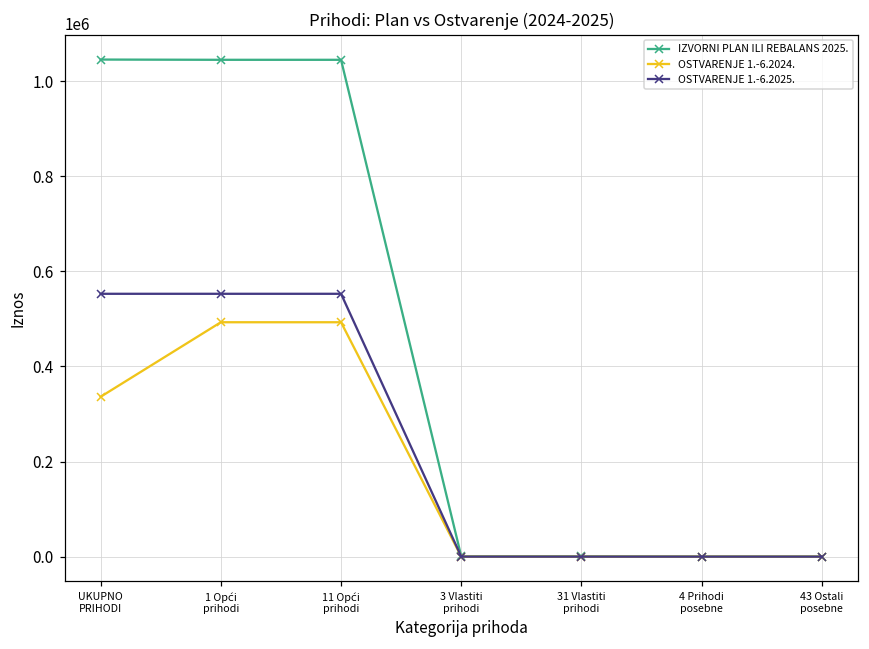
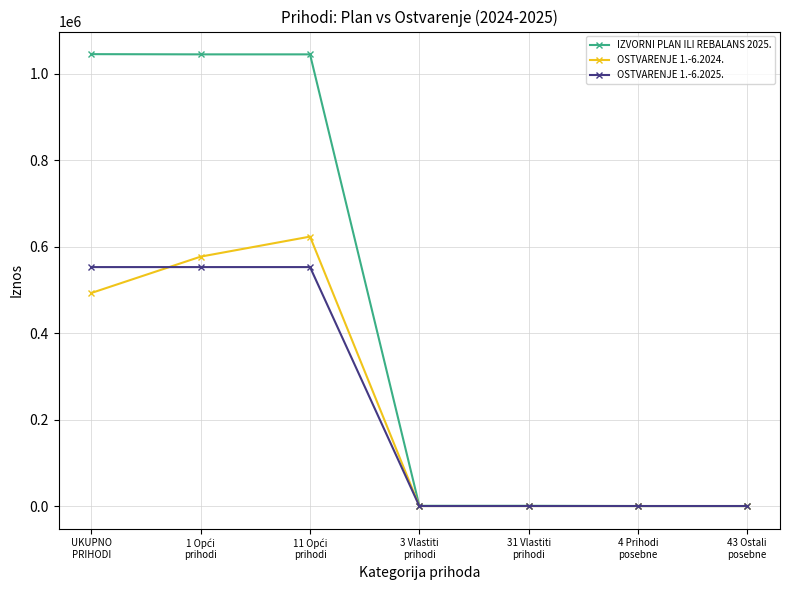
  {
    "IZVORNI PLAN ILI REBALANS 2025.": {
      "UKUPNO PRIHODI": 1050000,
      "1 Opći prihodi": 1050000,
      "11 Opći prihodi": 1050000
    },
    "OSTVARENJE 1.-6.2024.": {
-     "UKUPNO PRIHODI": 340000,
-     "1 Opći prihodi": 490000,
-     "11 Opći prihodi": 490000
+     "UKUPNO PRIHODI": 490000,
+     "1 Opći prihodi": 580000,
+     "11 Opći prihodi": 620000
    },
    "OSTVARENJE 1.-6.2025.": {
      "UKUPNO PRIHODI": 550000,
      "1 Opći prihodi": 550000,
      "11 Opći prihodi": 550000
    }
  }
